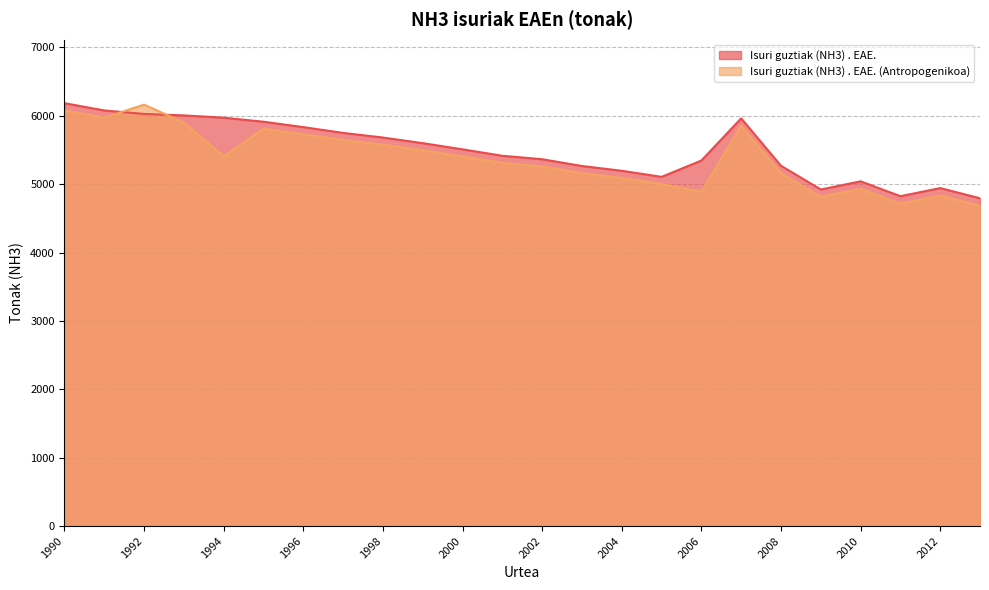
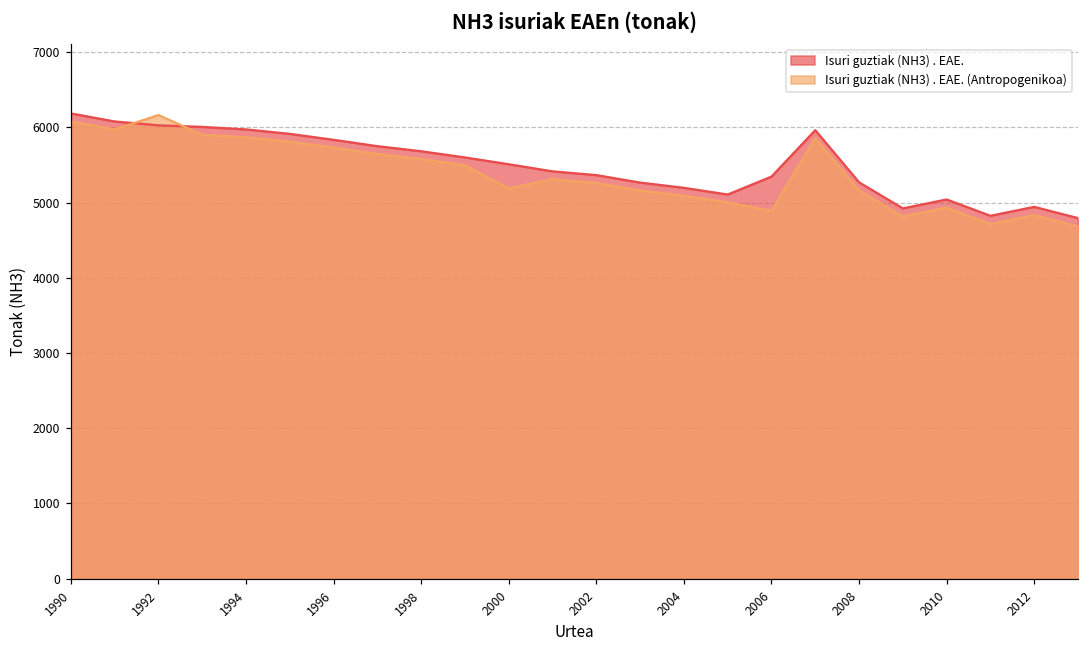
  {
    "Isuri guztiak (NH3) . EAE.": {
      "1990": 6200,
      "1992": 6000,
      "1994": 6000,
      "1996": 5800,
      "1998": 5700,
      "2000": 5500,
      "2002": 5400,
      "2004": 5200,
      "2006": 5300,
      "2008": 5300,
      "2010": 5000,
      "2012": 4900
    },
    "Isuri guztiak (NH3) . EAE. (Antropogenikoa)": {
      "1990": 6100,
      "1992": 6200,
-     "1994": 5400,
+     "1994": 5900,
      "1996": 5700,
      "1998": 5600,
-     "2000": 5400,
+     "2000": 5200,
      "2002": 5300,
      "2004": 5100,
      "2006": 4900,
      "2008": 5200,
      "2010": 4900,
      "2012": 4800
    }
  }
